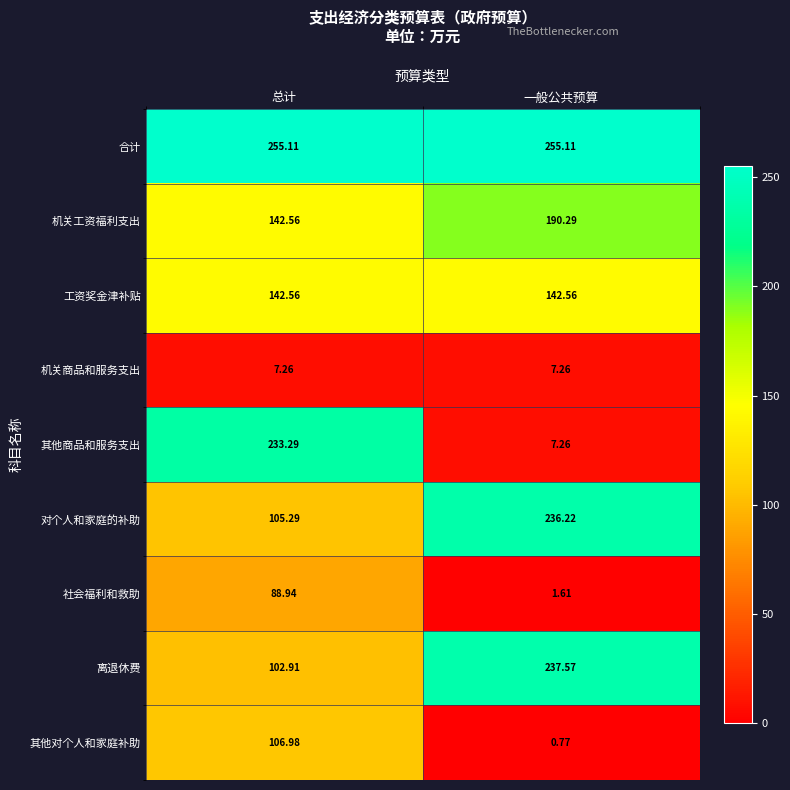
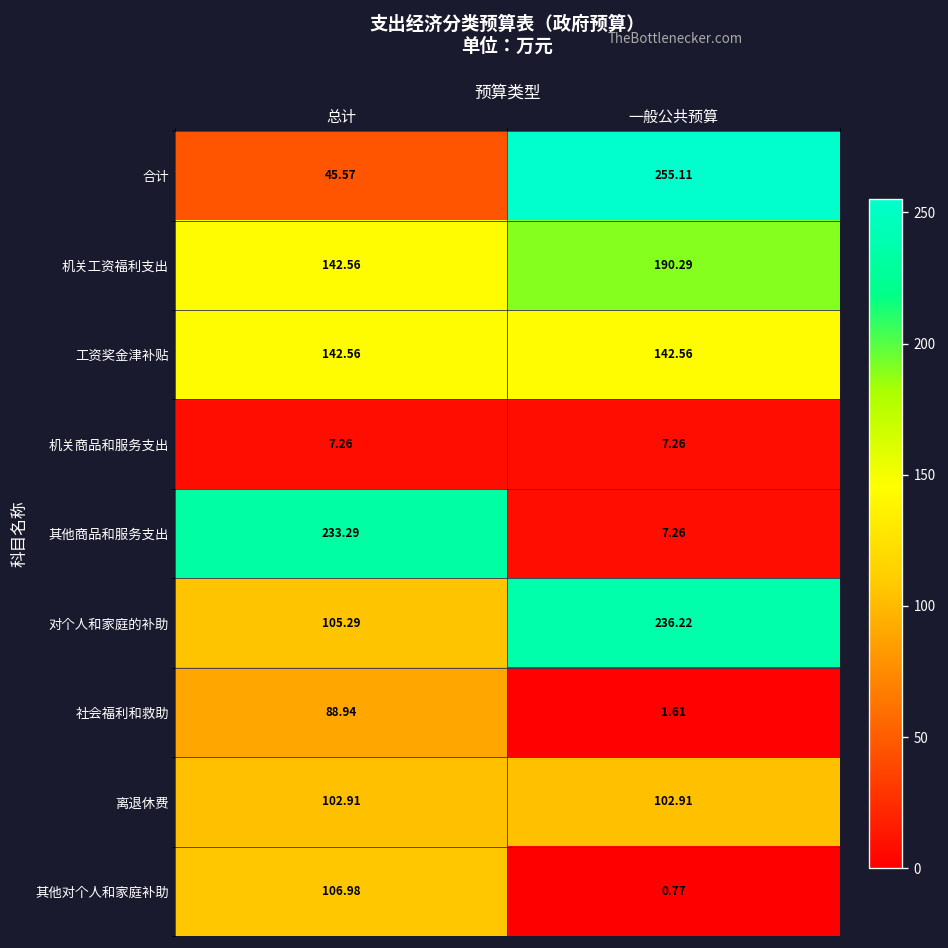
  {
    "合计": {
-     "总计": 255.11,
+     "总计": 45.57,
      "一般公共预算": 255.11
    },
    "机关工资福利支出": {
      "总计": 142.56,
      "一般公共预算": 190.29
    },
    "工资奖金津补贴": {
      "总计": 142.56,
      "一般公共预算": 142.56
    },
    "机关商品和服务支出": {
      "总计": 7.26,
      "一般公共预算": 7.26
    },
    "其他商品和服务支出": {
      "总计": 233.29,
      "一般公共预算": 7.26
    },
    "对个人和家庭的补助": {
      "总计": 105.29,
      "一般公共预算": 236.22
    },
    "社会福利和救助": {
      "总计": 88.94,
      "一般公共预算": 1.61
    },
    "离退休费": {
      "总计": 102.91,
-     "一般公共预算": 237.57
+     "一般公共预算": 102.91
    },
    "其他对个人和家庭补助": {
      "总计": 106.98,
      "一般公共预算": 0.77
    }
  }
